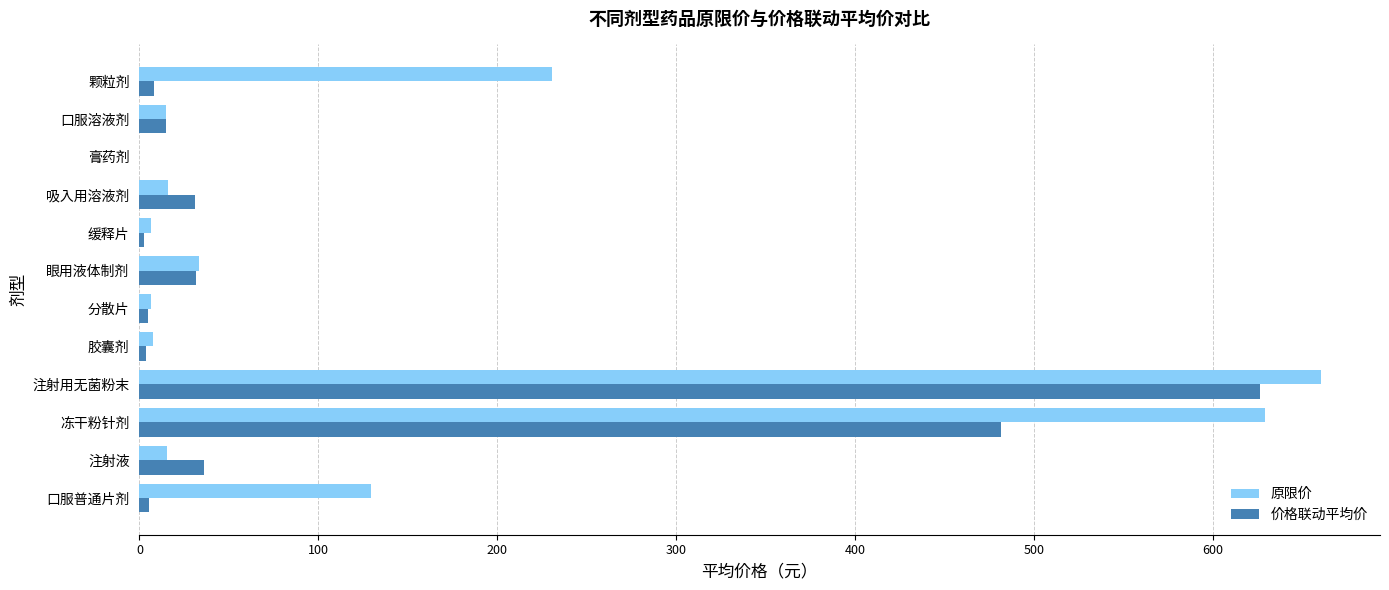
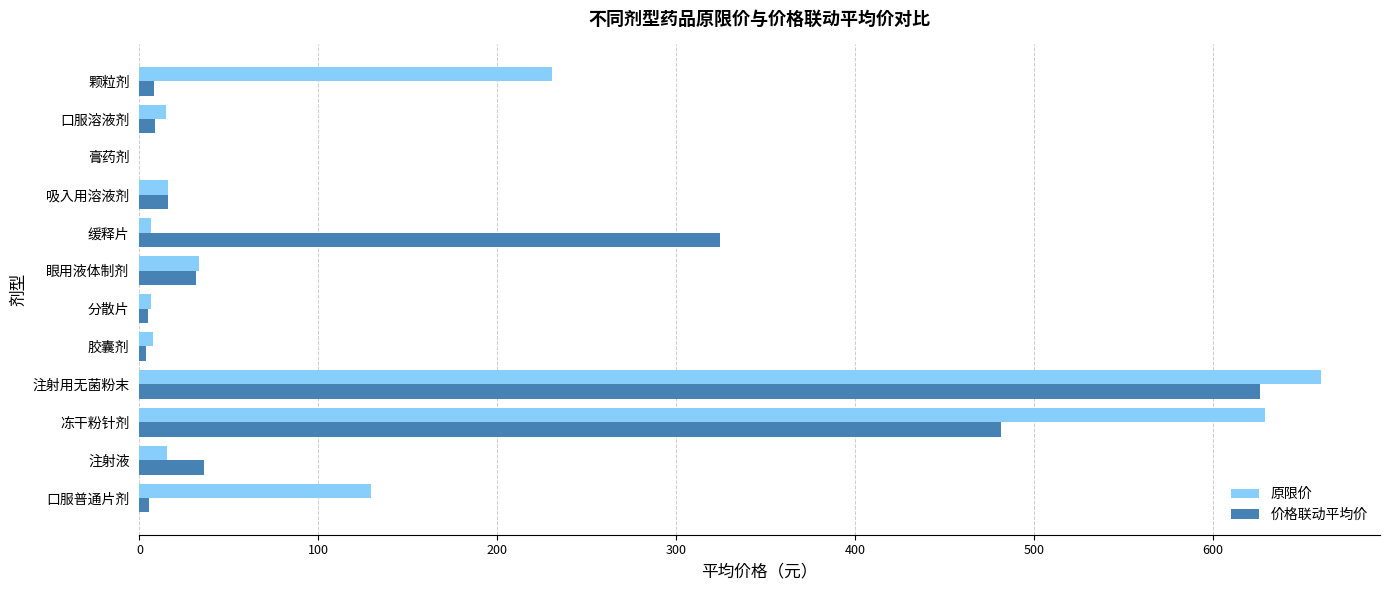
  {
    "原限价": {
      "颗粒剂": 231,
      "口服溶液剂": 15,
      "膏药剂": 0,
      "吸入用溶液剂": 16,
      "缓释片": 7,
      "眼用液体制剂": 33,
      "分散片": 7,
      "胶囊剂": 8,
      "注射用无菌粉末": 661,
      "冻干粉针剂": 630,
      "注射液": 15,
      "口服普通片剂": 129
    },
    "价格联动平均价": {
      "颗粒剂": 8,
-     "口服溶液剂": 15,
+     "口服溶液剂": 9,
      "膏药剂": 0,
-     "吸入用溶液剂": 31,
-     "缓释片": 3,
+     "吸入用溶液剂": 16,
+     "缓释片": 325,
      "眼用液体制剂": 32,
      "分散片": 5,
      "胶囊剂": 4,
      "注射用无菌粉末": 627,
      "冻干粉针剂": 482,
      "注射液": 36,
      "口服普通片剂": 5
    }
  }
